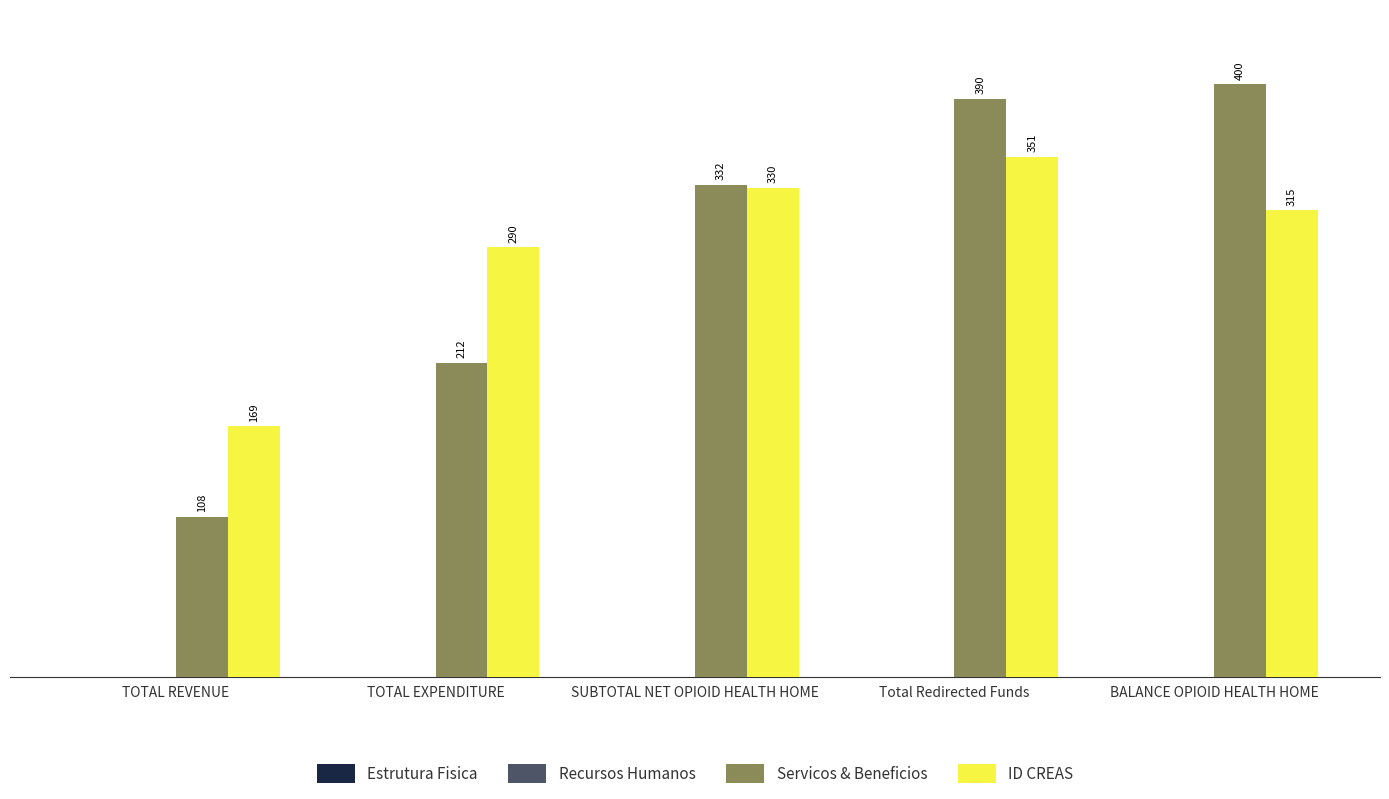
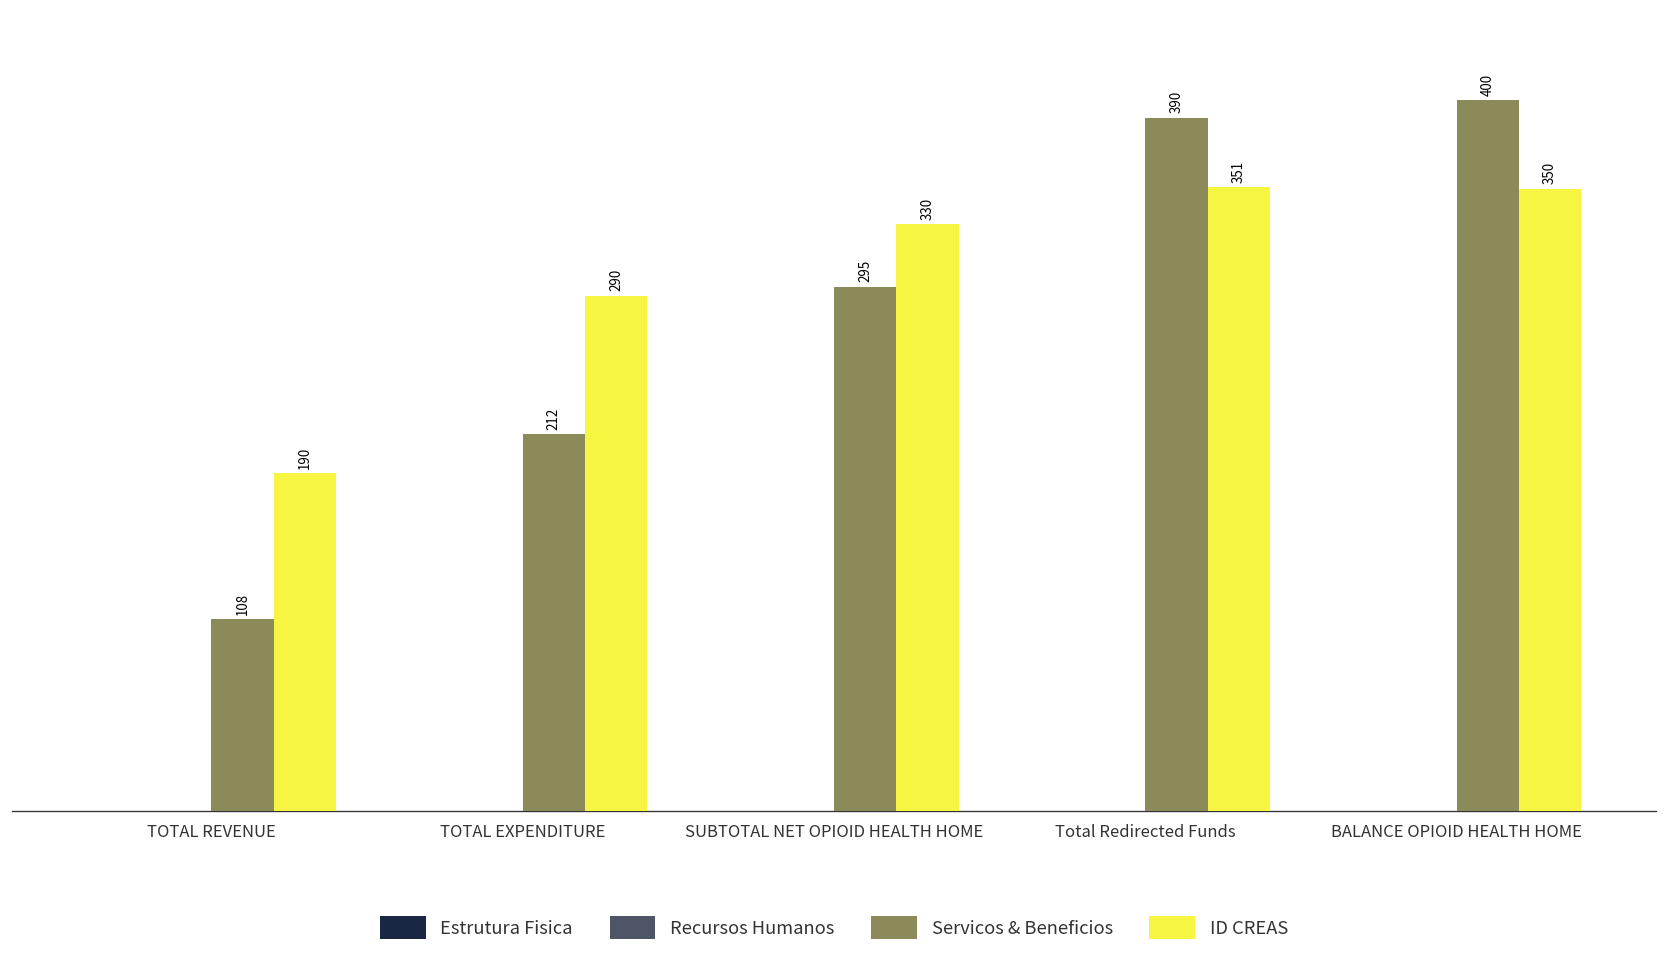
  {
    "Servicos & Beneficios": {
      "TOTAL REVENUE": 108,
      "TOTAL EXPENDITURE": 212,
-     "SUBTOTAL NET OPIOID HEALTH HOME": 332,
+     "SUBTOTAL NET OPIOID HEALTH HOME": 295,
      "Total Redirected Funds": 390,
      "BALANCE OPIOID HEALTH HOME": 400
    },
    "ID CREAS": {
-     "TOTAL REVENUE": 169,
+     "TOTAL REVENUE": 190,
      "TOTAL EXPENDITURE": 290,
      "SUBTOTAL NET OPIOID HEALTH HOME": 330,
      "Total Redirected Funds": 351,
-     "BALANCE OPIOID HEALTH HOME": 315
+     "BALANCE OPIOID HEALTH HOME": 350
    }
  }
